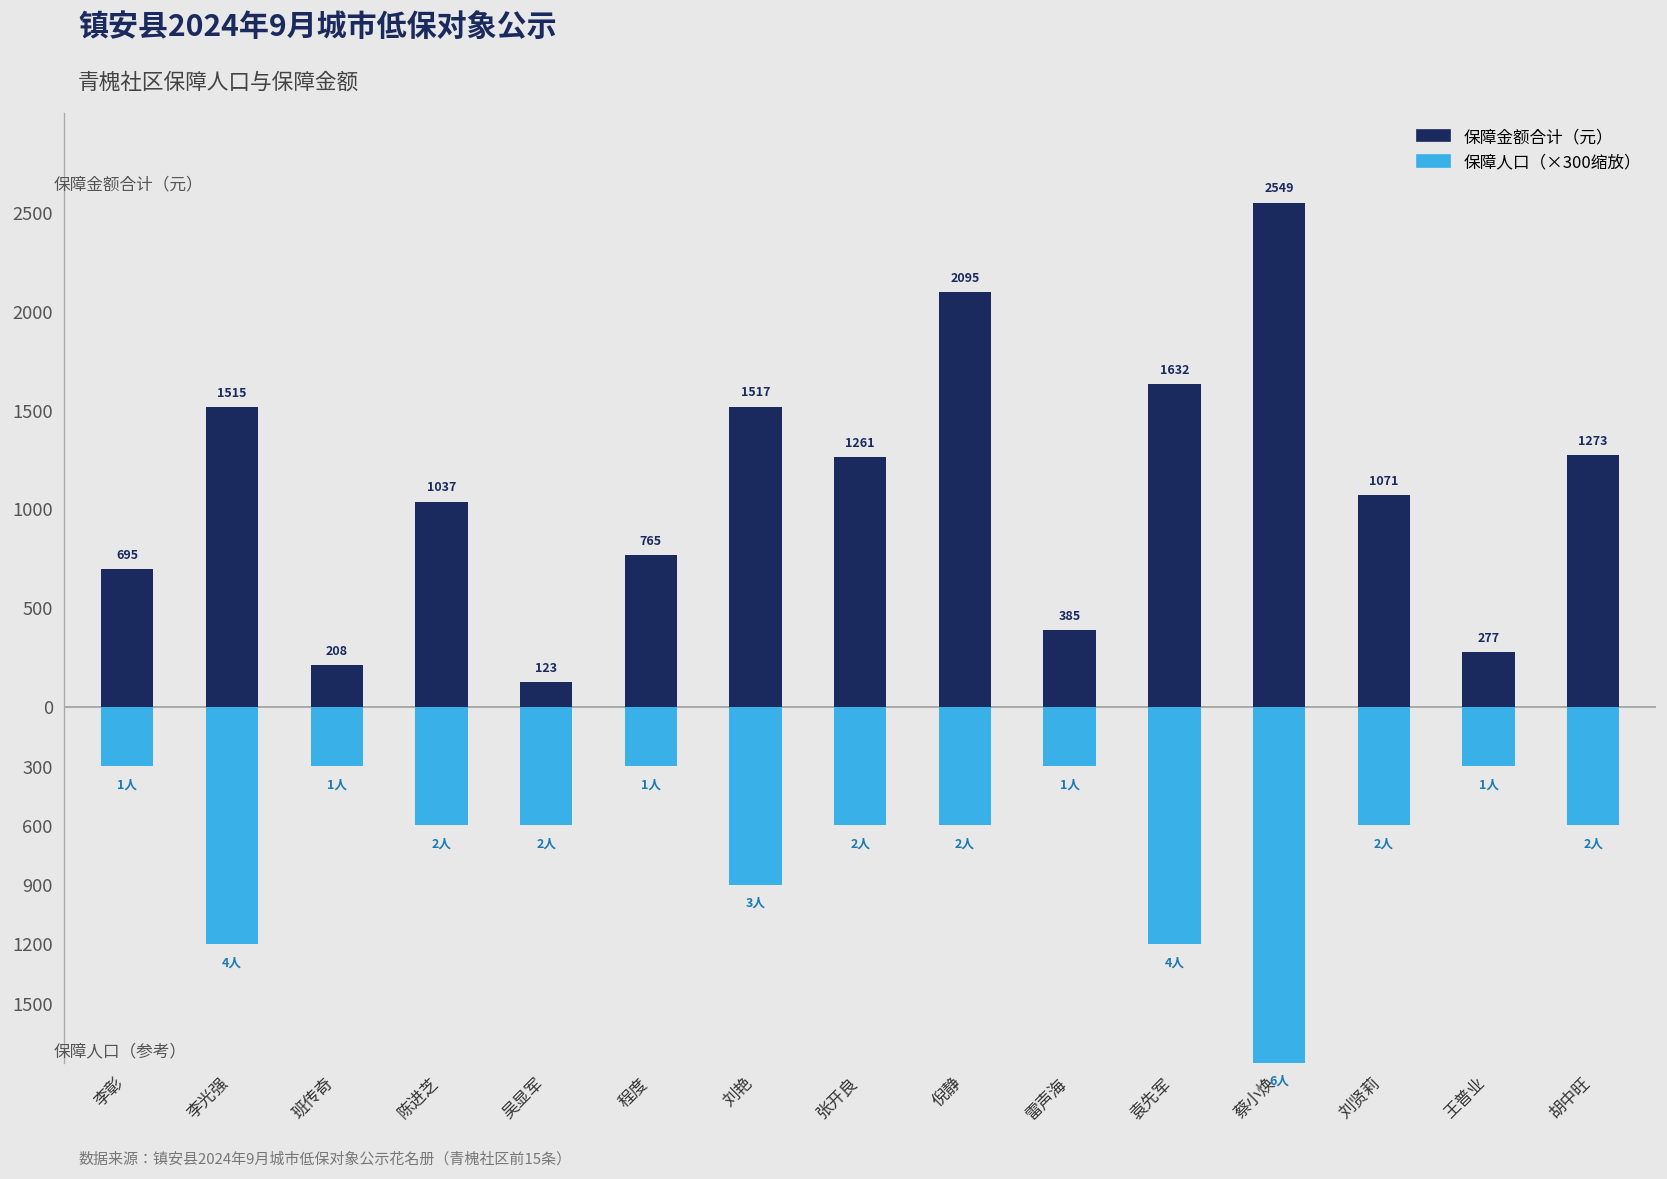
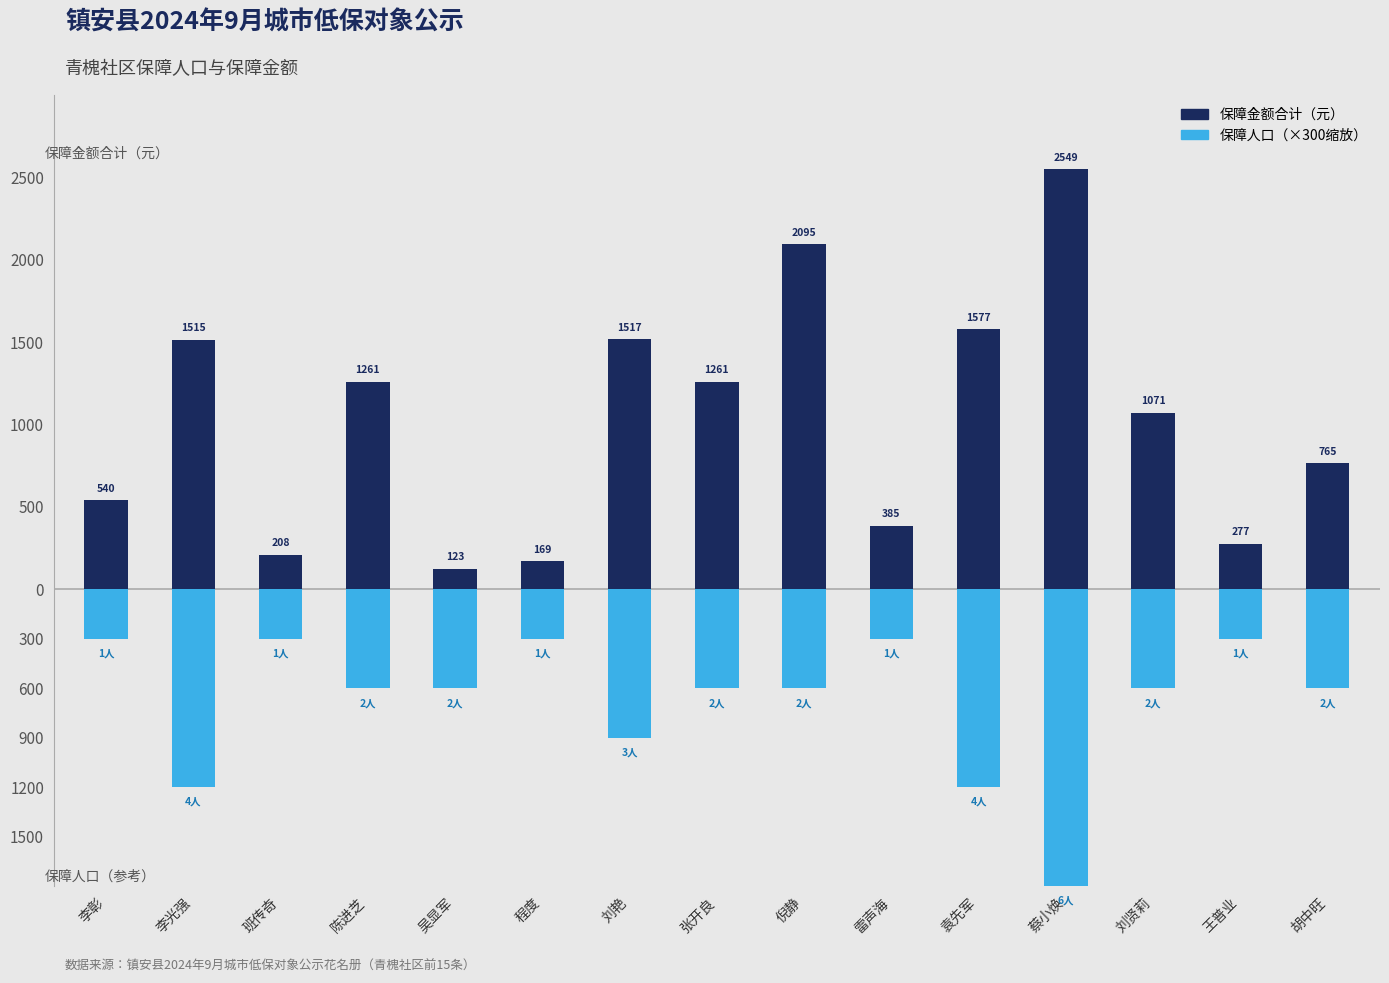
  {
    "保障金额合计（元）": {
-     "李彰": 695,
+     "李彰": 540,
      "李光强": 1515,
      "班传奇": 208,
-     "陈进芝": 1037,
+     "陈进芝": 1261,
      "吴显军": 123,
-     "程度": 765,
+     "程度": 169,
      "刘艳": 1517,
      "张开良": 1261,
      "倪静": 2095,
      "雷声海": 385,
-     "袁先军": 1632,
+     "袁先军": 1577,
      "蔡小焕": 2549,
      "刘贤莉": 1071,
      "王普业": 277,
-     "胡中旺": 1273
+     "胡中旺": 765
    }
  }
